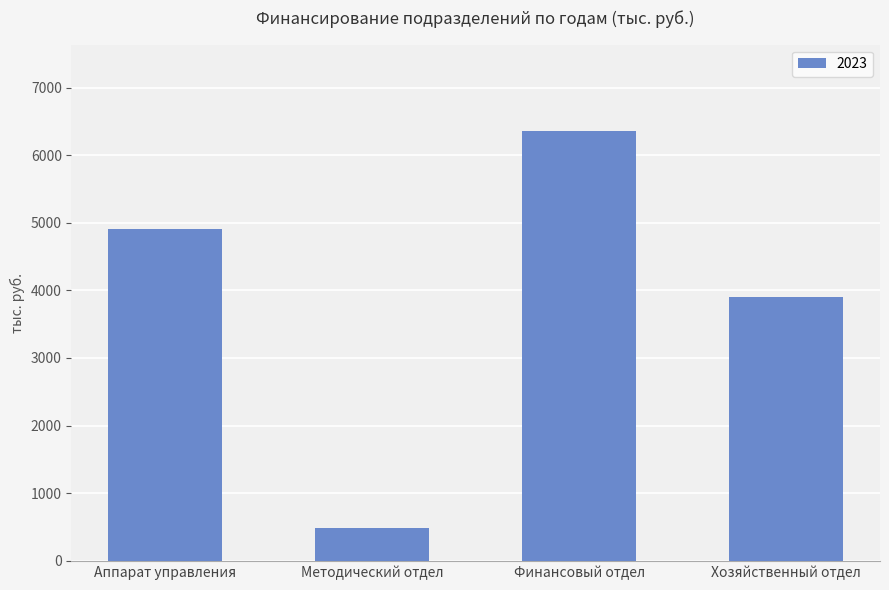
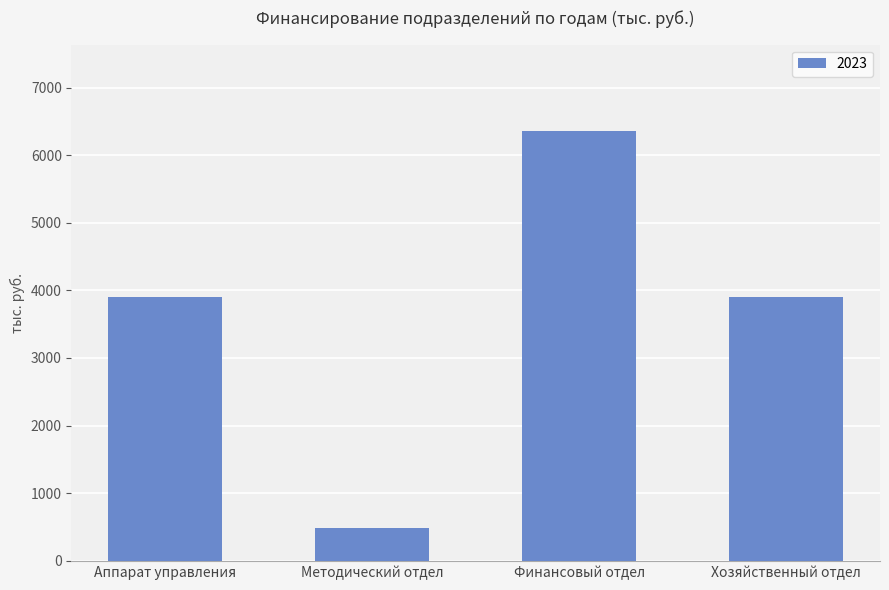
  {
-   "Аппарат управления": 4900,
+   "Аппарат управления": 3900,
    "Методический отдел": 500,
    "Финансовый отдел": 6400,
    "Хозяйственный отдел": 3900
  }
